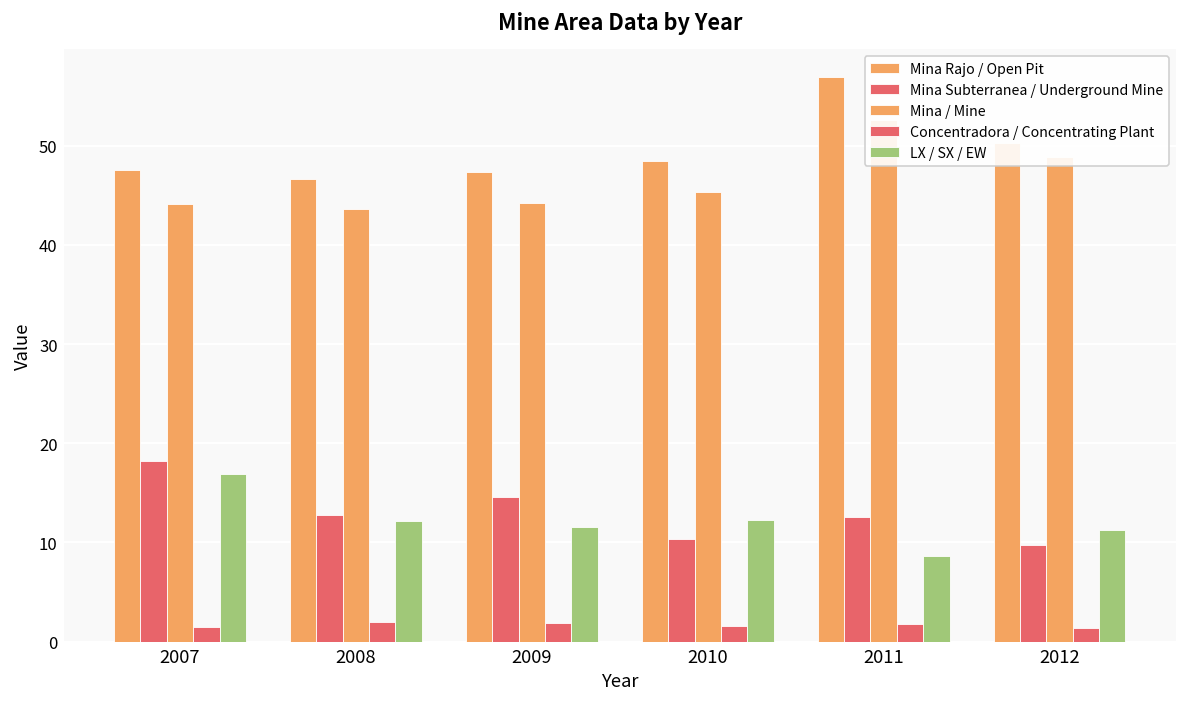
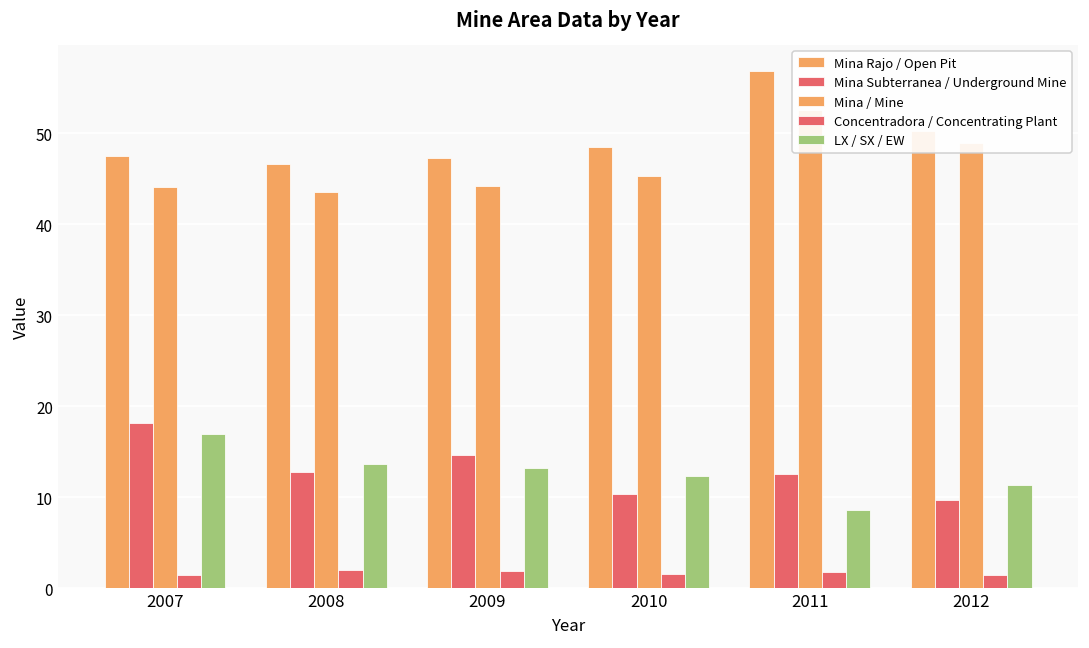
  {
    "LX / SX / EW": {
      "2007": 17,
-     "2008": 12,
-     "2009": 12,
+     "2008": 14,
+     "2009": 13,
      "2010": 12,
      "2011": 9,
      "2012": 11
    }
  }
